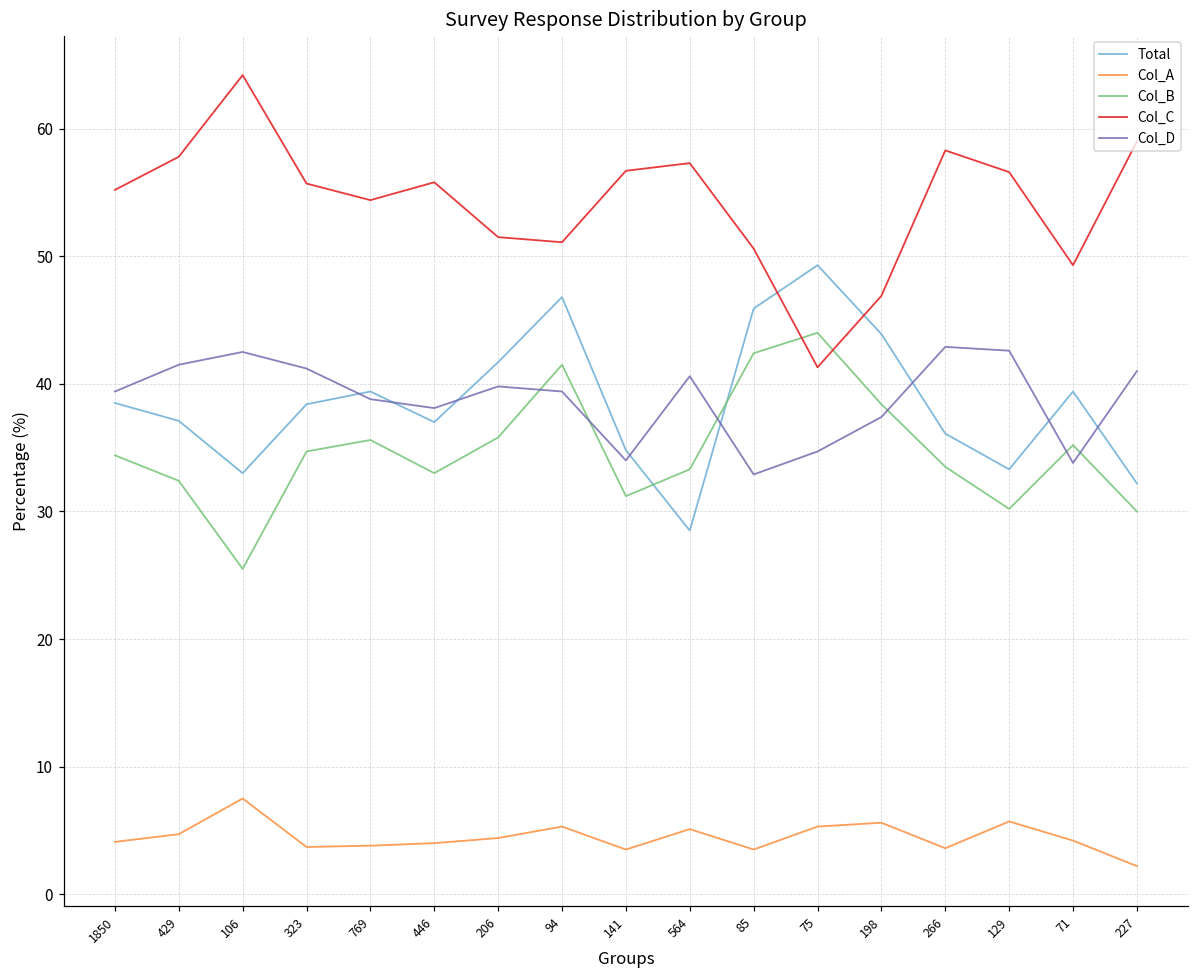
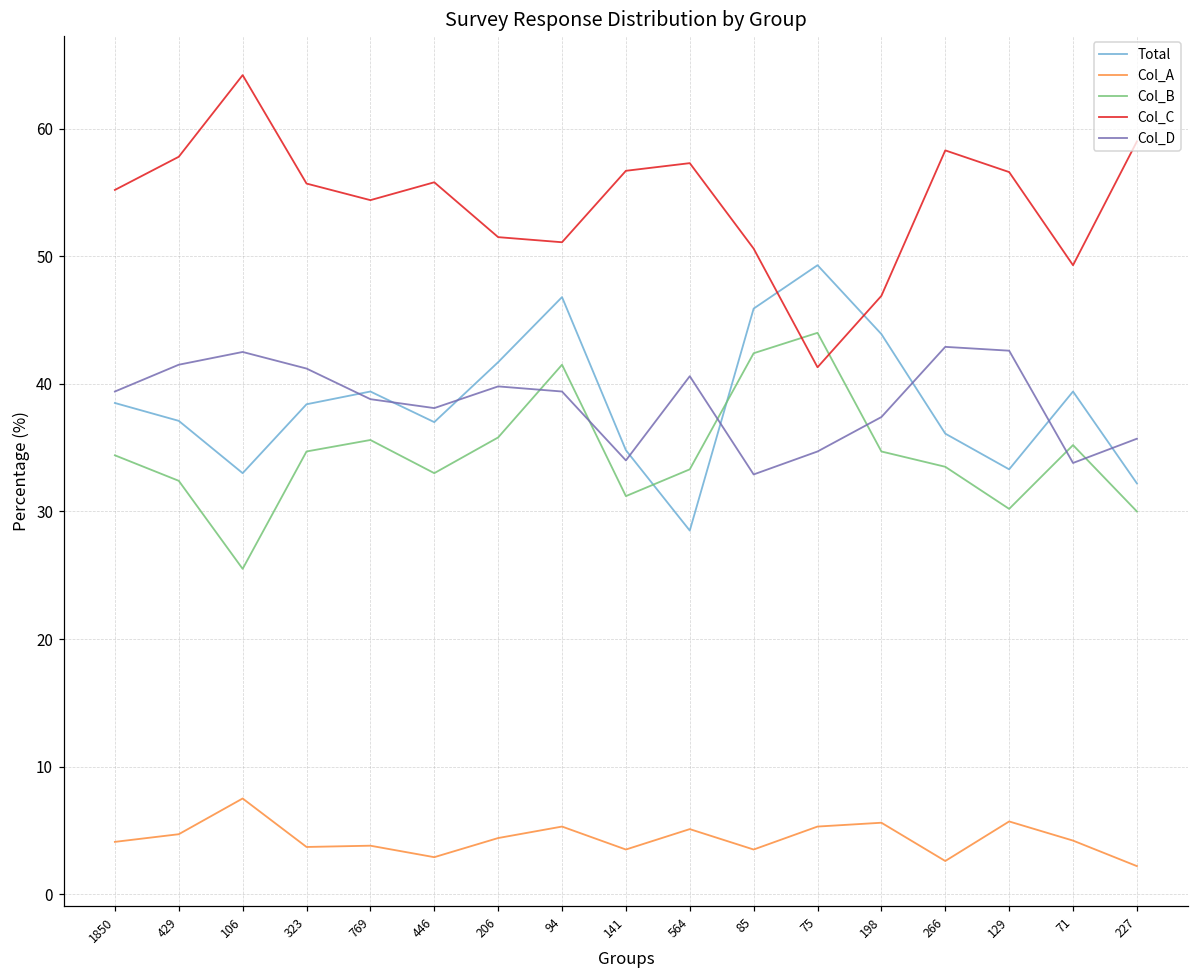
  {
    "Total": {
      "1850": 38.5,
      "429": 37.1,
      "106": 33.0,
      "323": 38.4,
      "769": 39.4,
      "446": 37.0,
      "206": 41.7,
      "94": 46.8,
      "141": 34.8,
      "564": 28.5,
      "85": 45.9,
      "75": 49.3,
      "198": 43.9,
      "266": 36.1,
      "129": 33.3,
      "71": 39.4,
      "227": 32.2
    },
    "Col_A": {
      "1850": 4.1,
      "429": 4.7,
      "106": 7.5,
      "323": 3.7,
      "769": 3.8,
-     "446": 4.0,
+     "446": 2.9,
      "206": 4.4,
      "94": 5.3,
      "141": 3.5,
      "564": 5.1,
      "85": 3.5,
      "75": 5.3,
      "198": 5.6,
-     "266": 3.6,
+     "266": 2.6,
      "129": 5.7,
      "71": 4.2,
      "227": 2.2
    },
    "Col_B": {
      "1850": 34.4,
      "429": 32.4,
      "106": 25.5,
      "323": 34.7,
      "769": 35.6,
      "446": 33.0,
      "206": 35.8,
      "94": 41.5,
      "141": 31.2,
      "564": 33.3,
      "85": 42.4,
      "75": 44.0,
-     "198": 38.4,
+     "198": 34.7,
      "266": 33.5,
      "129": 30.2,
      "71": 35.2,
      "227": 30.0
    },
    "Col_C": {
      "1850": 55.2,
      "429": 57.8,
      "106": 64.2,
      "323": 55.7,
      "769": 54.4,
      "446": 55.8,
      "206": 51.5,
      "94": 51.1,
      "141": 56.7,
      "564": 57.3,
      "85": 50.6,
      "75": 41.3,
      "198": 46.9,
      "266": 58.3,
      "129": 56.6,
      "71": 49.3
    },
    "Col_D": {
      "1850": 39.4,
      "429": 41.5,
      "106": 42.5,
      "323": 41.2,
      "769": 38.8,
      "446": 38.1,
      "206": 39.8,
      "94": 39.4,
      "141": 34.0,
      "564": 40.6,
      "85": 32.9,
      "75": 34.7,
      "198": 37.4,
      "266": 42.9,
      "129": 42.6,
      "71": 33.8,
-     "227": 41.0
+     "227": 35.7
    }
  }
